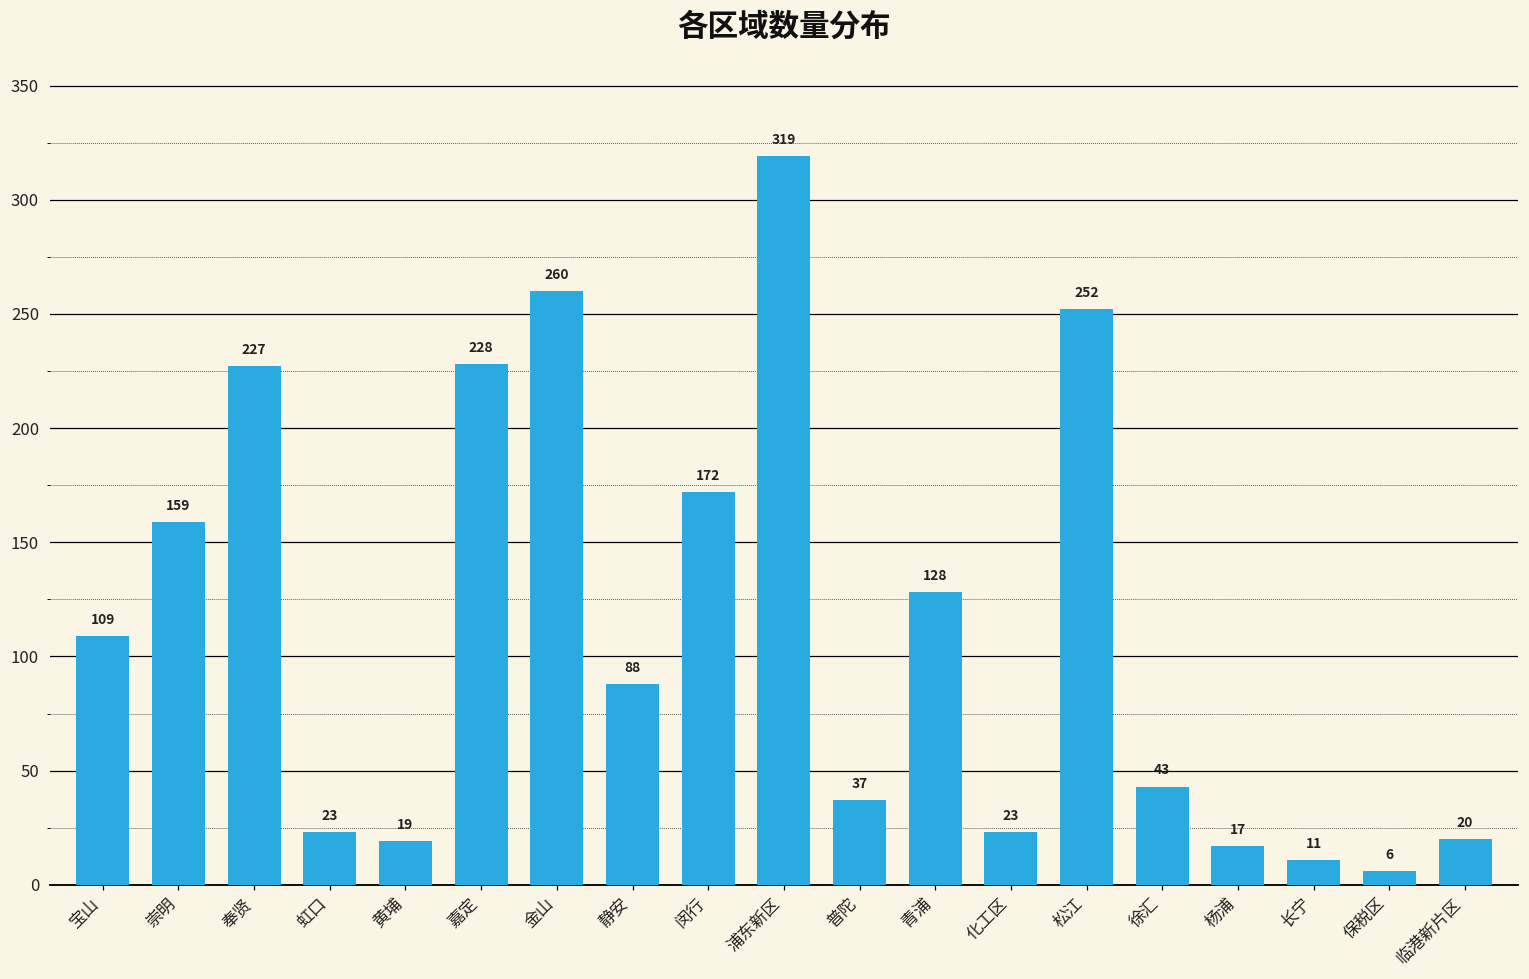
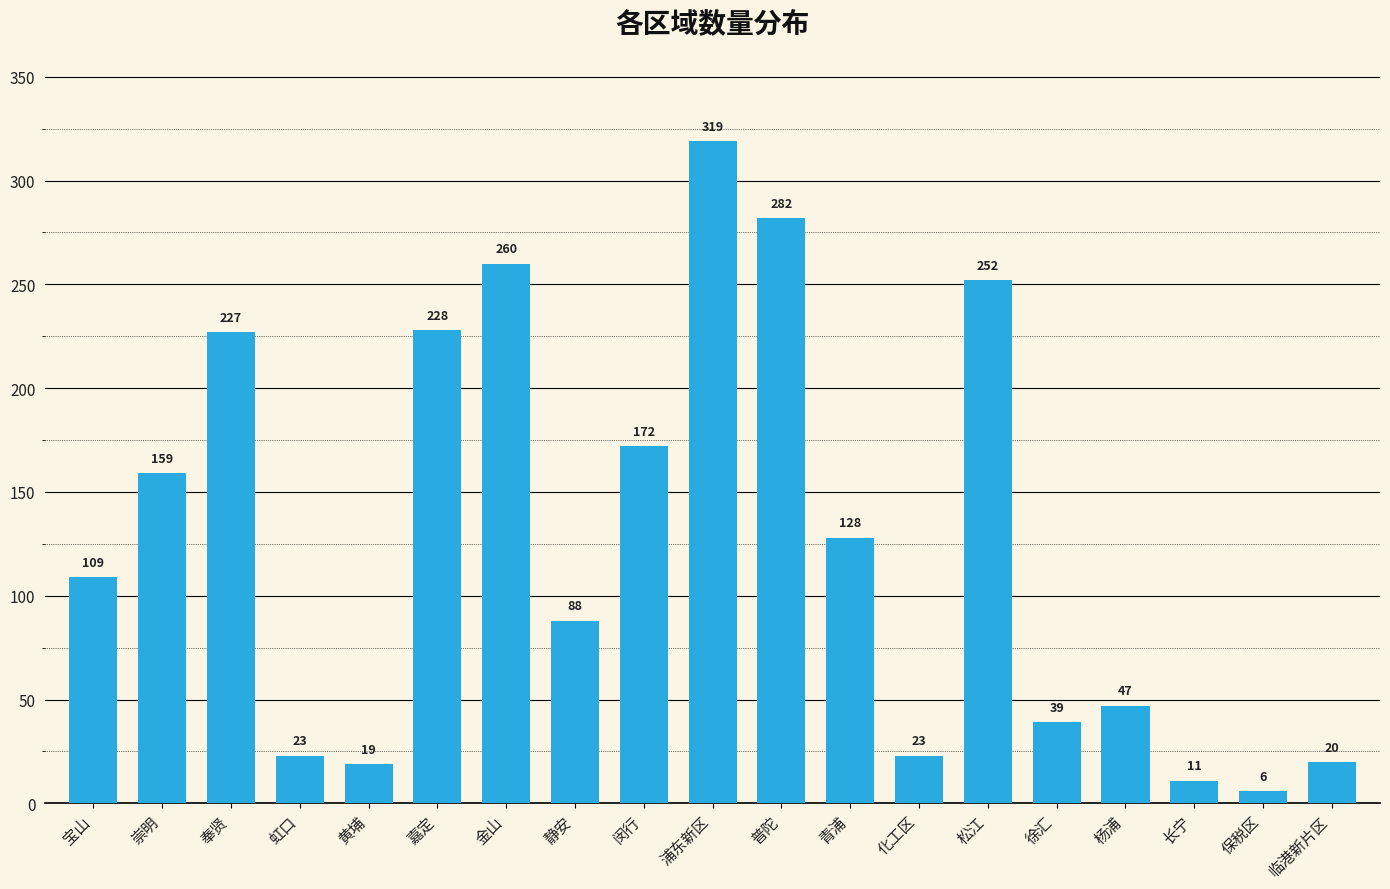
  {
    "宝山": 109,
    "崇明": 159,
    "奉贤": 227,
    "虹口": 23,
    "黄埔": 19,
    "嘉定": 228,
    "金山": 260,
    "静安": 88,
    "闵行": 172,
    "浦东新区": 319,
-   "普陀": 37,
+   "普陀": 282,
    "青浦": 128,
    "化工区": 23,
    "松江": 252,
-   "徐汇": 43,
-   "杨浦": 17,
+   "徐汇": 39,
+   "杨浦": 47,
    "长宁": 11,
    "保税区": 6,
    "临港新片区": 20
  }
